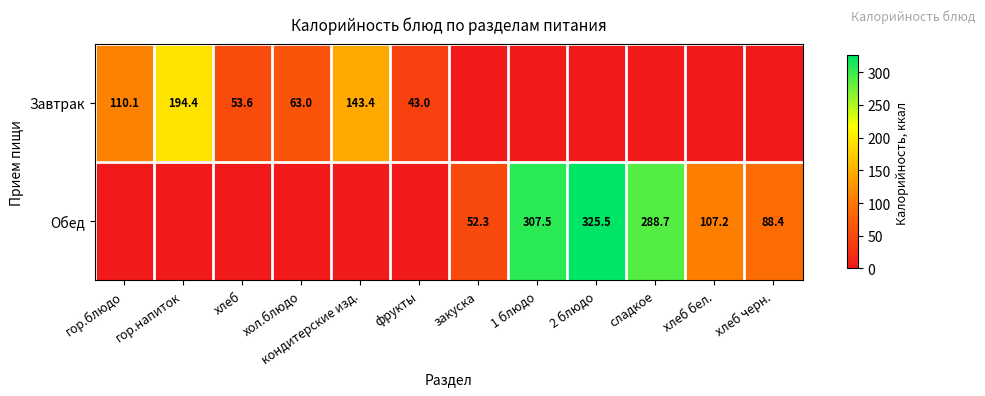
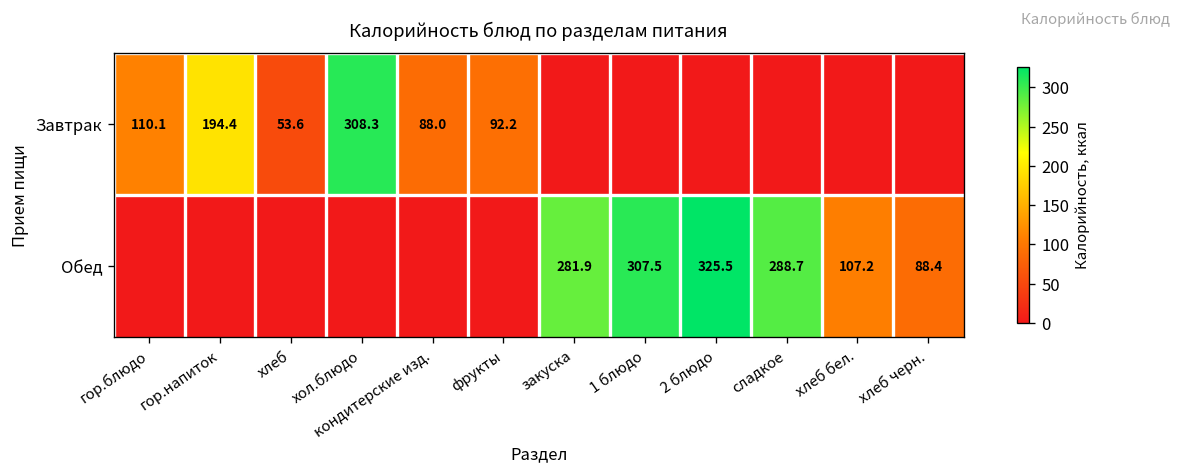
  {
    "Завтрак": {
      "гор.блюдо": 110.1,
      "гор.напиток": 194.4,
      "хлеб": 53.6,
-     "хол.блюдо": 63.0,
-     "кондитерские изд.": 143.4,
-     "фрукты": 43.0
+     "хол.блюдо": 308.3,
+     "кондитерские изд.": 88.0,
+     "фрукты": 92.2
    },
    "Обед": {
-     "закуска": 52.3,
+     "закуска": 281.9,
      "1 блюдо": 307.5,
      "2 блюдо": 325.5,
      "сладкое": 288.7,
      "хлеб бел.": 107.2,
      "хлеб черн.": 88.4
    }
  }
